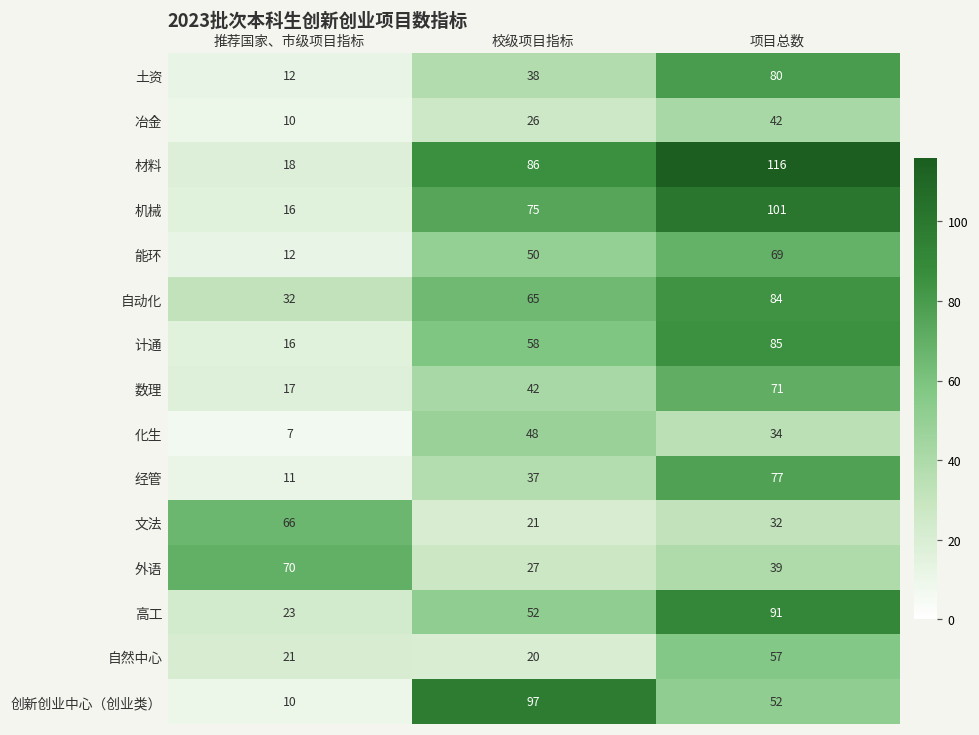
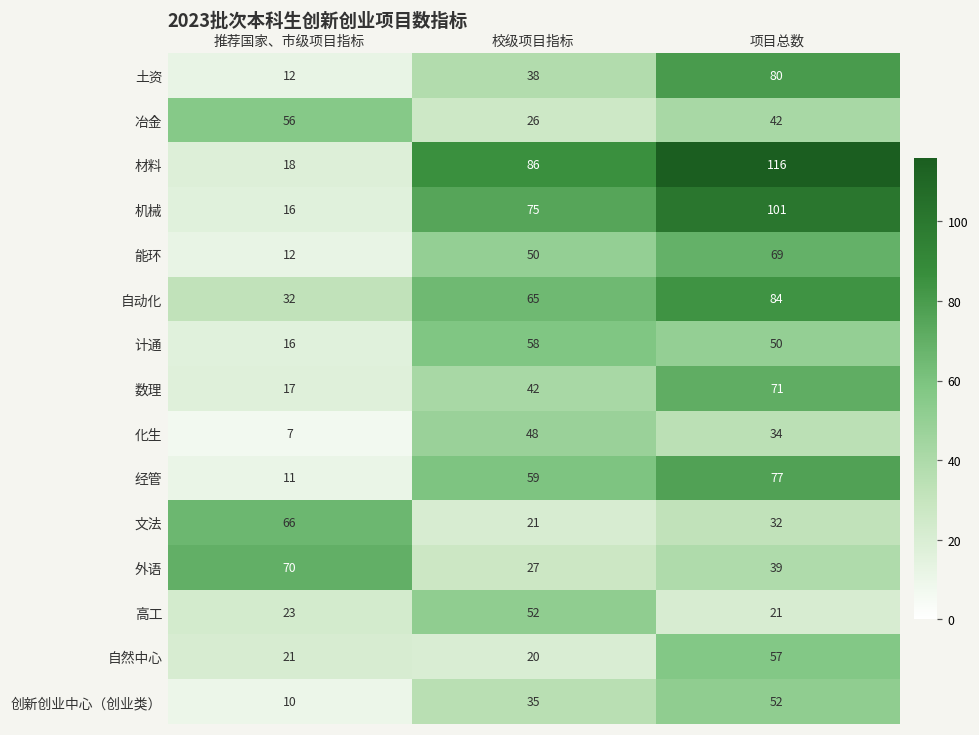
  {
    "土资": {
      "推荐国家、市级项目指标": 12,
      "校级项目指标": 38,
      "项目总数": 80
    },
    "冶金": {
-     "推荐国家、市级项目指标": 10,
+     "推荐国家、市级项目指标": 56,
      "校级项目指标": 26,
      "项目总数": 42
    },
    "材料": {
      "推荐国家、市级项目指标": 18,
      "校级项目指标": 86,
      "项目总数": 116
    },
    "机械": {
      "推荐国家、市级项目指标": 16,
      "校级项目指标": 75,
      "项目总数": 101
    },
    "能环": {
      "推荐国家、市级项目指标": 12,
      "校级项目指标": 50,
      "项目总数": 69
    },
    "自动化": {
      "推荐国家、市级项目指标": 32,
      "校级项目指标": 65,
      "项目总数": 84
    },
    "计通": {
      "推荐国家、市级项目指标": 16,
      "校级项目指标": 58,
-     "项目总数": 85
+     "项目总数": 50
    },
    "数理": {
      "推荐国家、市级项目指标": 17,
      "校级项目指标": 42,
      "项目总数": 71
    },
    "化生": {
      "推荐国家、市级项目指标": 7,
      "校级项目指标": 48,
      "项目总数": 34
    },
    "经管": {
      "推荐国家、市级项目指标": 11,
-     "校级项目指标": 37,
+     "校级项目指标": 59,
      "项目总数": 77
    },
    "文法": {
      "推荐国家、市级项目指标": 66,
      "校级项目指标": 21,
      "项目总数": 32
    },
    "外语": {
      "推荐国家、市级项目指标": 70,
      "校级项目指标": 27,
      "项目总数": 39
    },
    "高工": {
      "推荐国家、市级项目指标": 23,
      "校级项目指标": 52,
-     "项目总数": 91
+     "项目总数": 21
    },
    "自然中心": {
      "推荐国家、市级项目指标": 21,
      "校级项目指标": 20,
      "项目总数": 57
    },
    "创新创业中心（创业类）": {
      "推荐国家、市级项目指标": 10,
-     "校级项目指标": 97,
+     "校级项目指标": 35,
      "项目总数": 52
    }
  }
